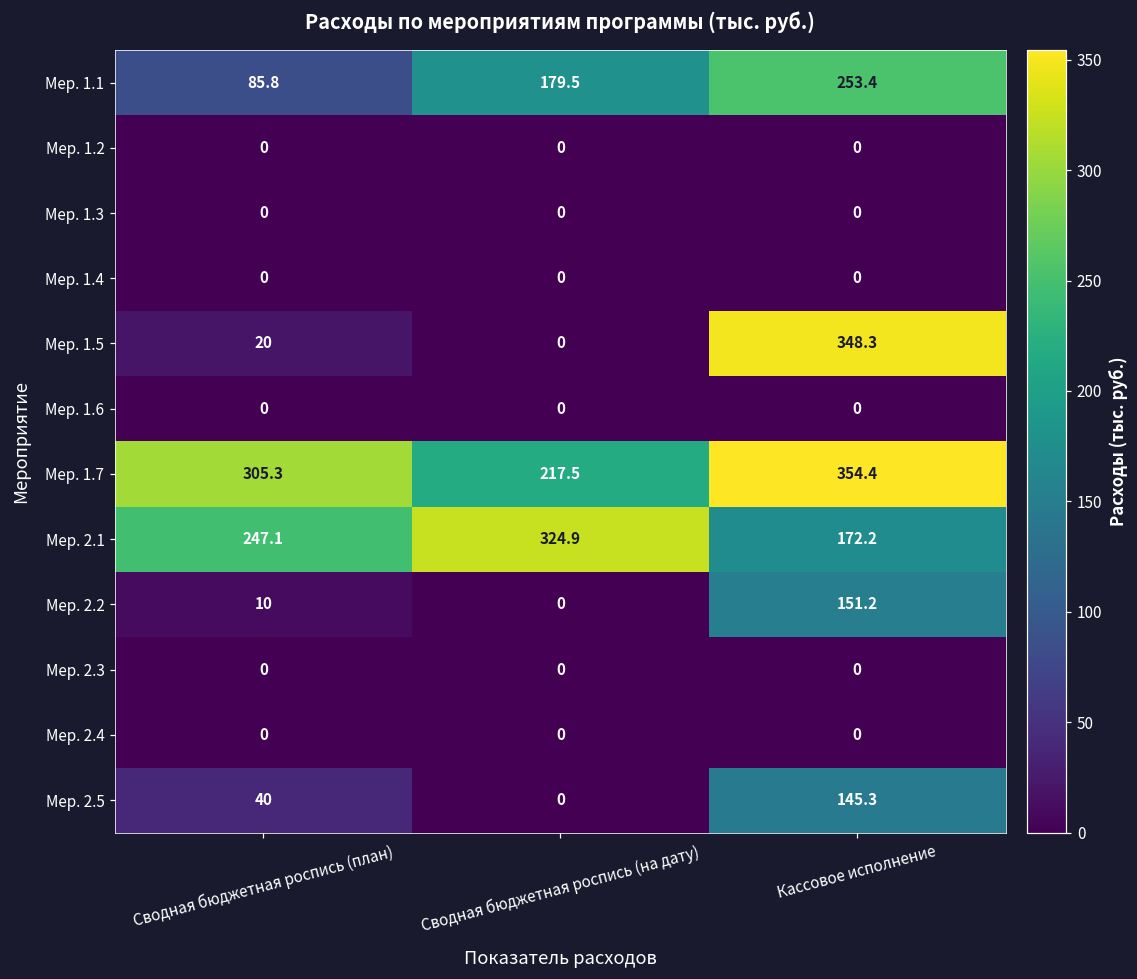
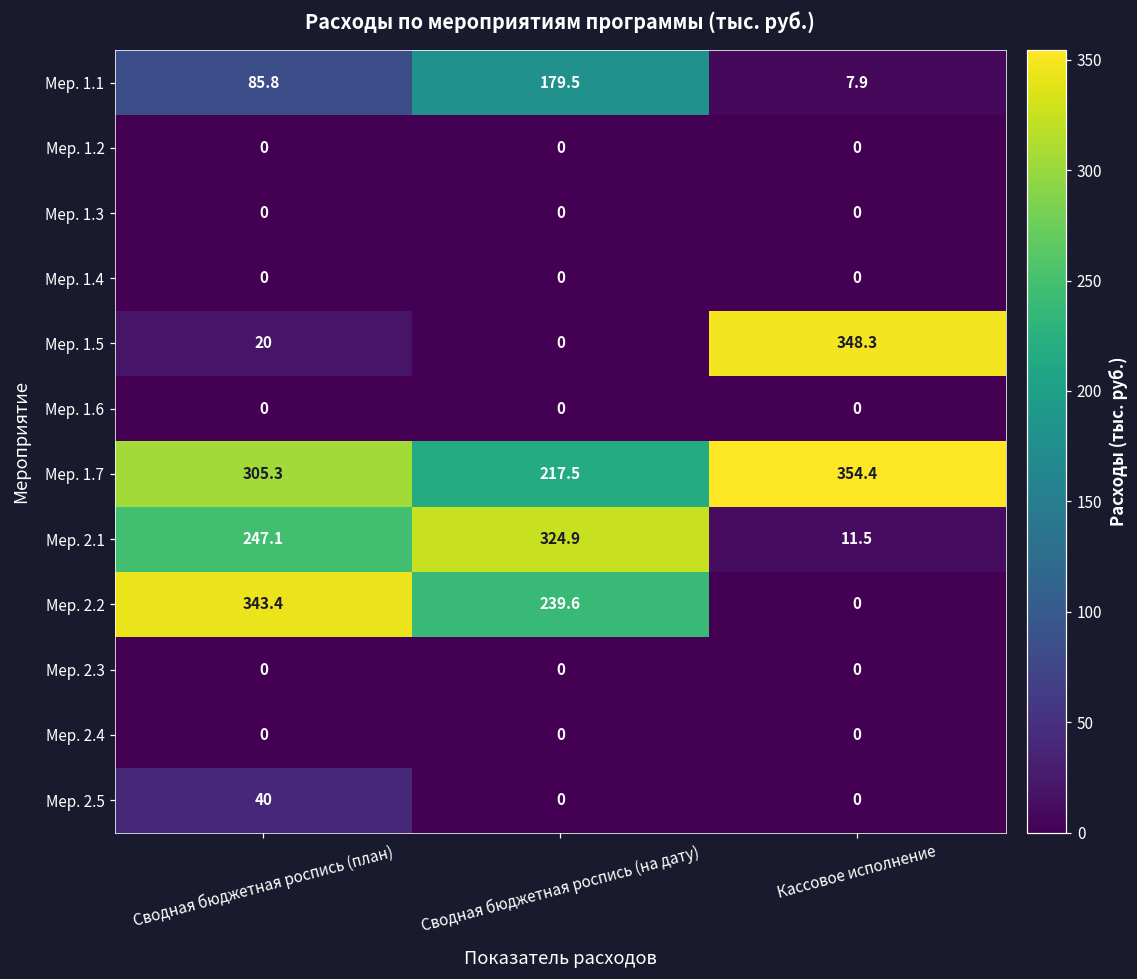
  {
    "Мер. 1.1": {
      "Сводная бюджетная роспись (план)": 85.8,
      "Сводная бюджетная роспись (на дату)": 179.5,
-     "Кассовое исполнение": 253.4
+     "Кассовое исполнение": 7.9
    },
    "Мер. 1.2": {
      "Сводная бюджетная роспись (план)": 0,
      "Сводная бюджетная роспись (на дату)": 0,
      "Кассовое исполнение": 0
    },
    "Мер. 1.3": {
      "Сводная бюджетная роспись (план)": 0,
      "Сводная бюджетная роспись (на дату)": 0,
      "Кассовое исполнение": 0
    },
    "Мер. 1.4": {
      "Сводная бюджетная роспись (план)": 0,
      "Сводная бюджетная роспись (на дату)": 0,
      "Кассовое исполнение": 0
    },
    "Мер. 1.5": {
      "Сводная бюджетная роспись (план)": 20,
      "Сводная бюджетная роспись (на дату)": 0,
      "Кассовое исполнение": 348.3
    },
    "Мер. 1.6": {
      "Сводная бюджетная роспись (план)": 0,
      "Сводная бюджетная роспись (на дату)": 0,
      "Кассовое исполнение": 0
    },
    "Мер. 1.7": {
      "Сводная бюджетная роспись (план)": 305.3,
      "Сводная бюджетная роспись (на дату)": 217.5,
      "Кассовое исполнение": 354.4
    },
    "Мер. 2.1": {
      "Сводная бюджетная роспись (план)": 247.1,
      "Сводная бюджетная роспись (на дату)": 324.9,
-     "Кассовое исполнение": 172.2
+     "Кассовое исполнение": 11.5
    },
    "Мер. 2.2": {
-     "Сводная бюджетная роспись (план)": 10,
-     "Сводная бюджетная роспись (на дату)": 0,
-     "Кассовое исполнение": 151.2
+     "Сводная бюджетная роспись (план)": 343.4,
+     "Сводная бюджетная роспись (на дату)": 239.6,
+     "Кассовое исполнение": 0
    },
    "Мер. 2.3": {
      "Сводная бюджетная роспись (план)": 0,
      "Сводная бюджетная роспись (на дату)": 0,
      "Кассовое исполнение": 0
    },
    "Мер. 2.4": {
      "Сводная бюджетная роспись (план)": 0,
      "Сводная бюджетная роспись (на дату)": 0,
      "Кассовое исполнение": 0
    },
    "Мер. 2.5": {
      "Сводная бюджетная роспись (план)": 40,
      "Сводная бюджетная роспись (на дату)": 0,
-     "Кассовое исполнение": 145.3
+     "Кассовое исполнение": 0
    }
  }
